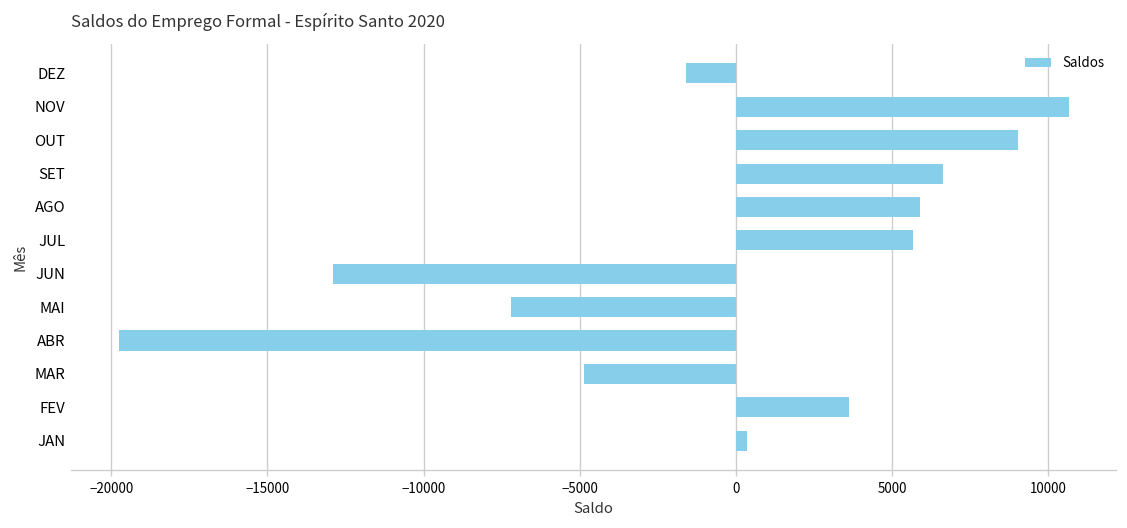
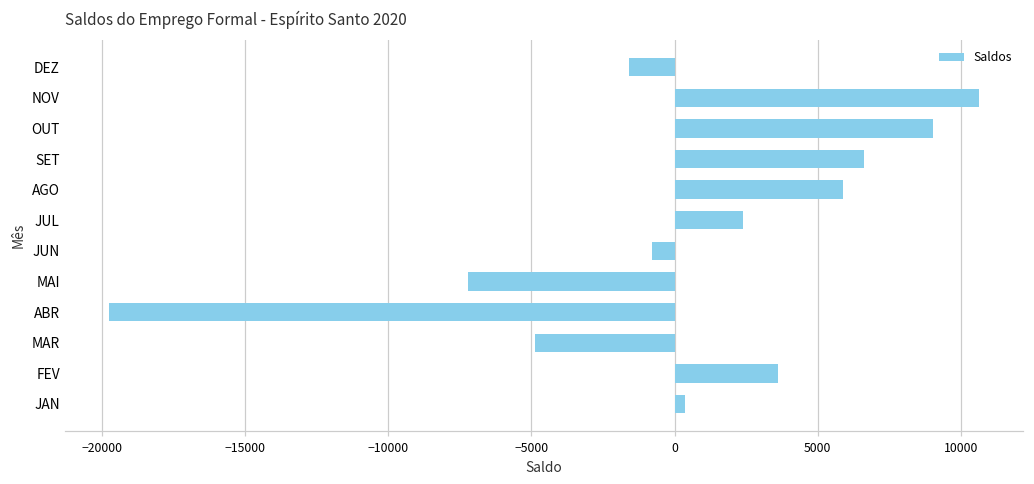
  {
    "DEZ": -1600,
    "NOV": 10600,
    "OUT": 9000,
    "SET": 6600,
    "AGO": 5900,
-   "JUL": 5700,
-   "JUN": -12900,
+   "JUL": 2400,
+   "JUN": -800,
    "MAI": -7200,
    "ABR": -19800,
    "MAR": -4900,
    "FEV": 3600,
    "JAN": 400
  }
